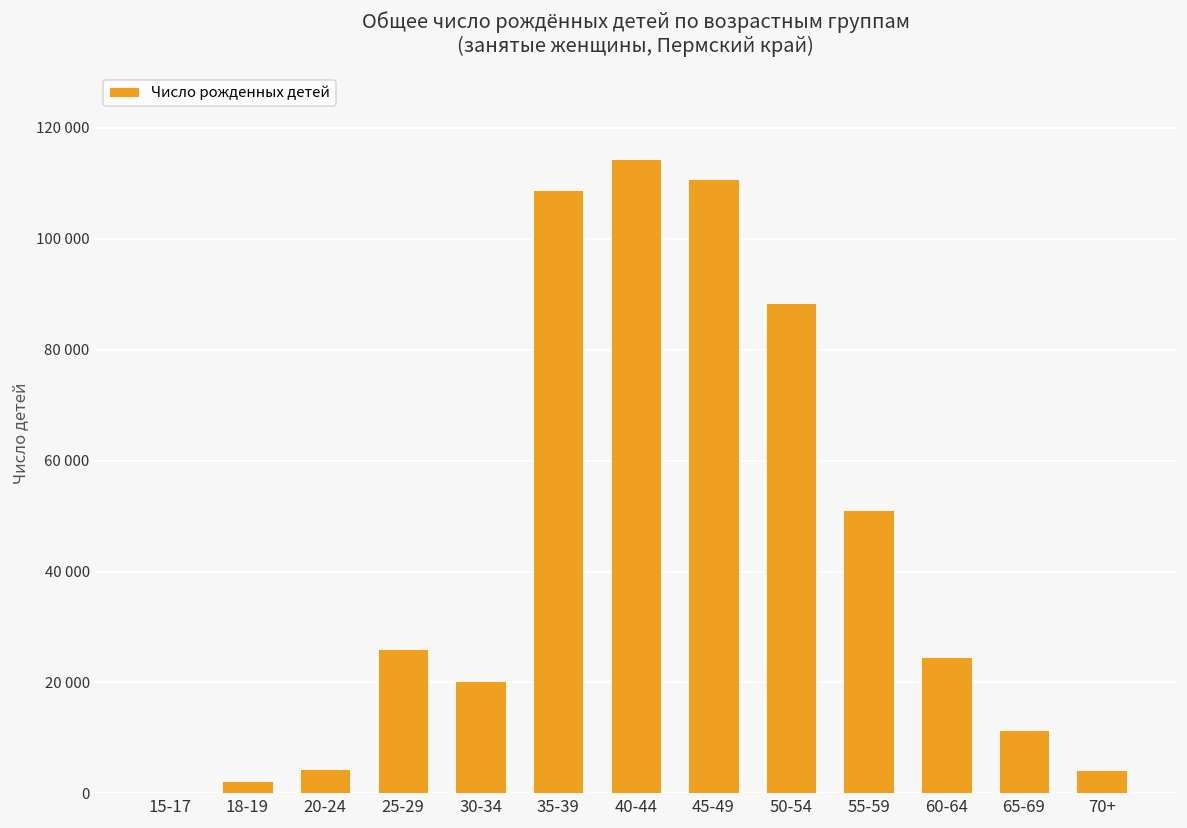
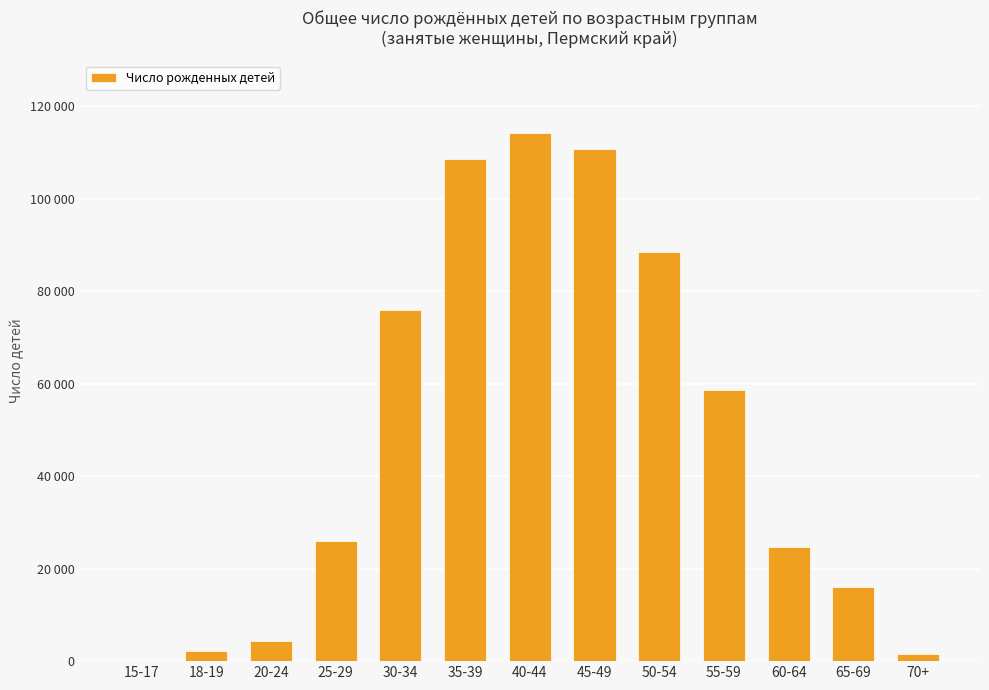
  {
    "18-19": 2000,
    "20-24": 4000,
    "25-29": 26000,
-   "30-34": 20000,
+   "30-34": 76000,
    "35-39": 109000,
    "40-44": 114000,
    "45-49": 111000,
    "50-54": 88000,
-   "55-59": 51000,
+   "55-59": 59000,
    "60-64": 25000,
-   "65-69": 11000,
-   "70+": 4000
+   "65-69": 16000,
+   "70+": 1000
  }
